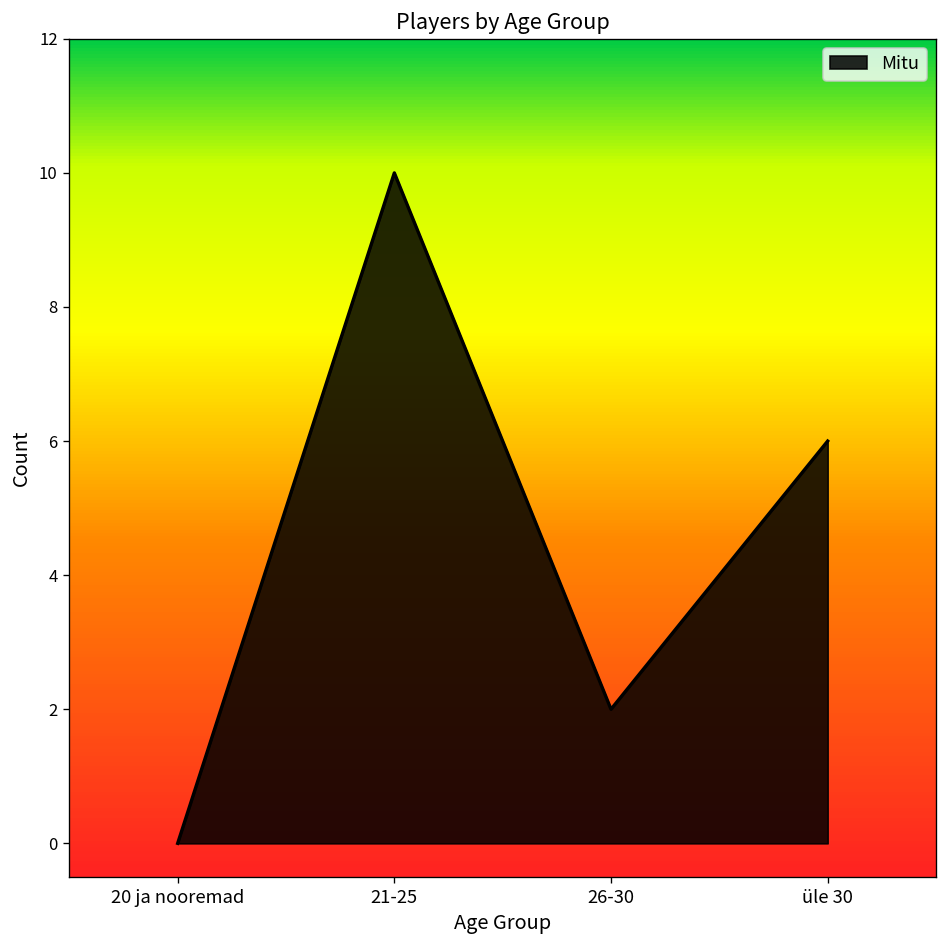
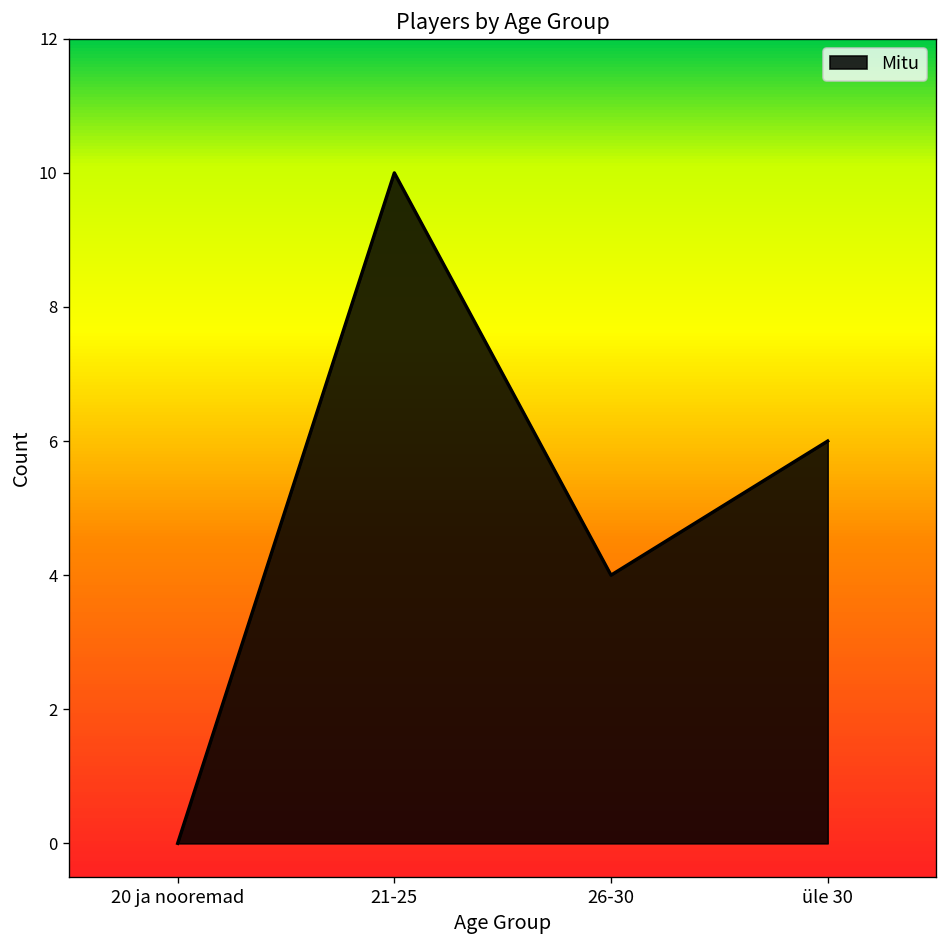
  {
    "20 ja nooremad": 0,
    "21-25": 10,
-   "26-30": 2,
+   "26-30": 4,
    "üle 30": 6
  }
